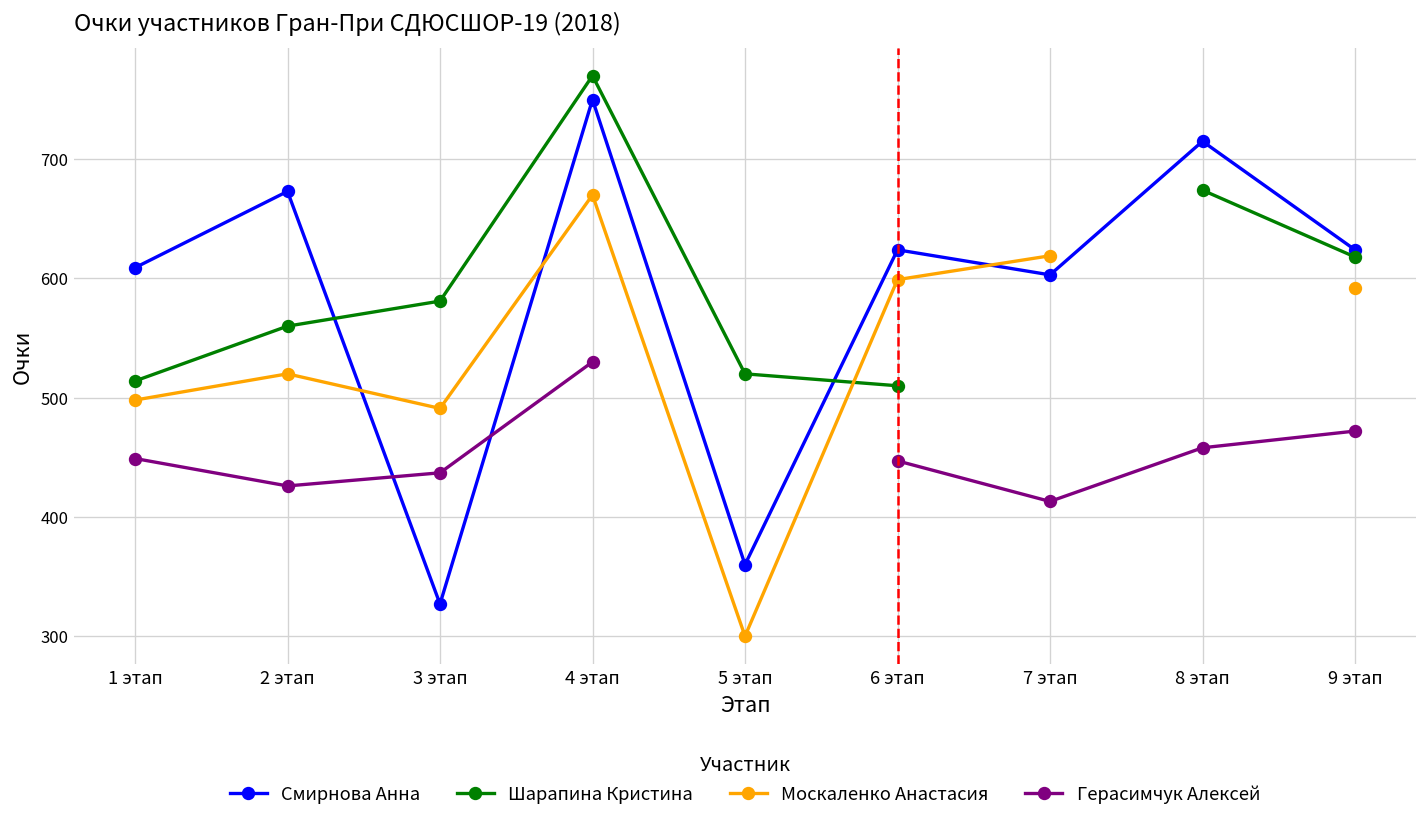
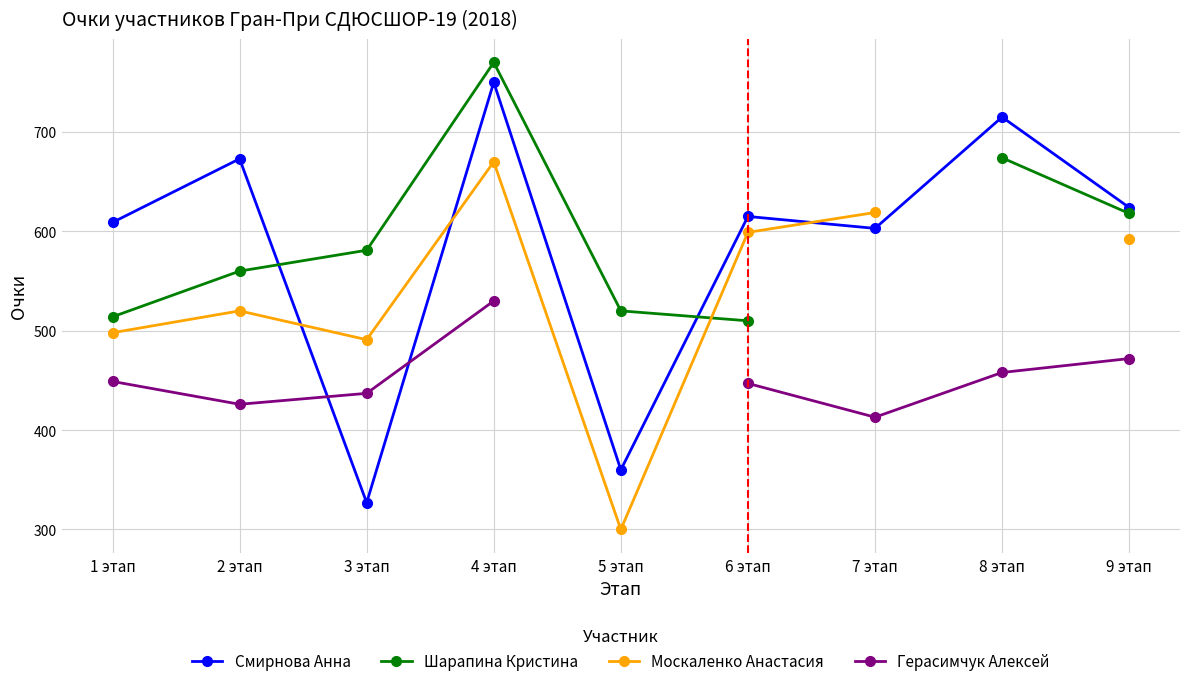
  {
    "Смирнова Анна": {
      "1 этап": 610,
      "2 этап": 670,
      "3 этап": 330,
      "4 этап": 750,
      "5 этап": 360,
-     "6 этап": 624,
+     "6 этап": 615,
      "7 этап": 600,
      "8 этап": 720,
      "9 этап": 620
    }
  }
